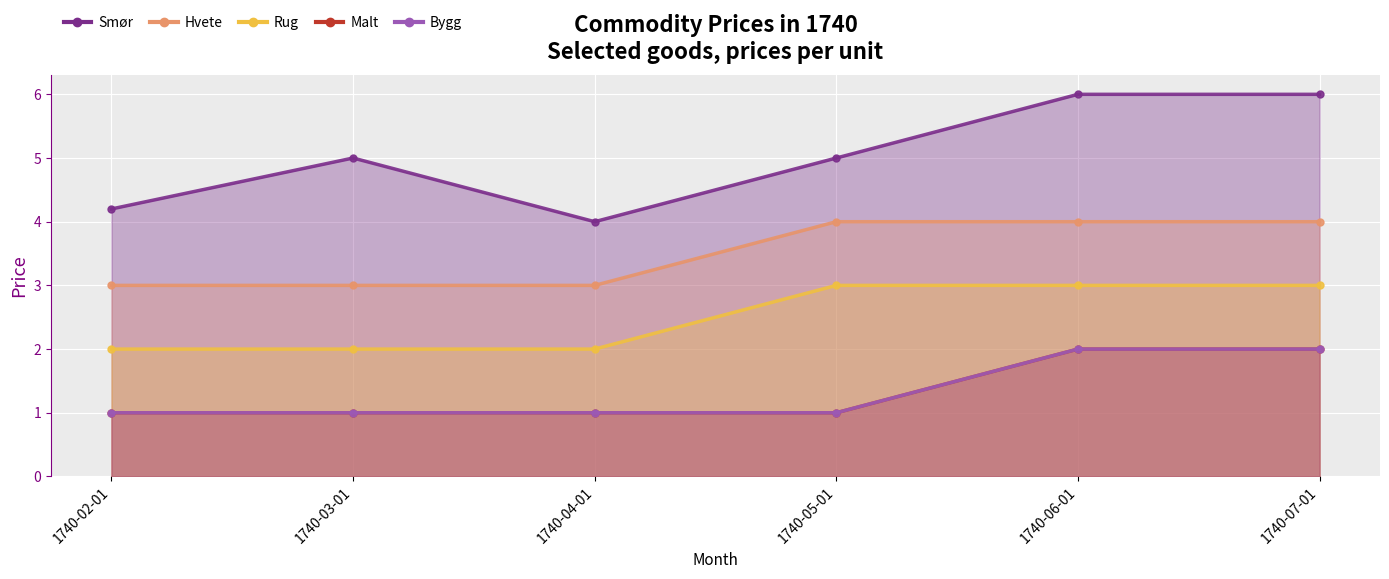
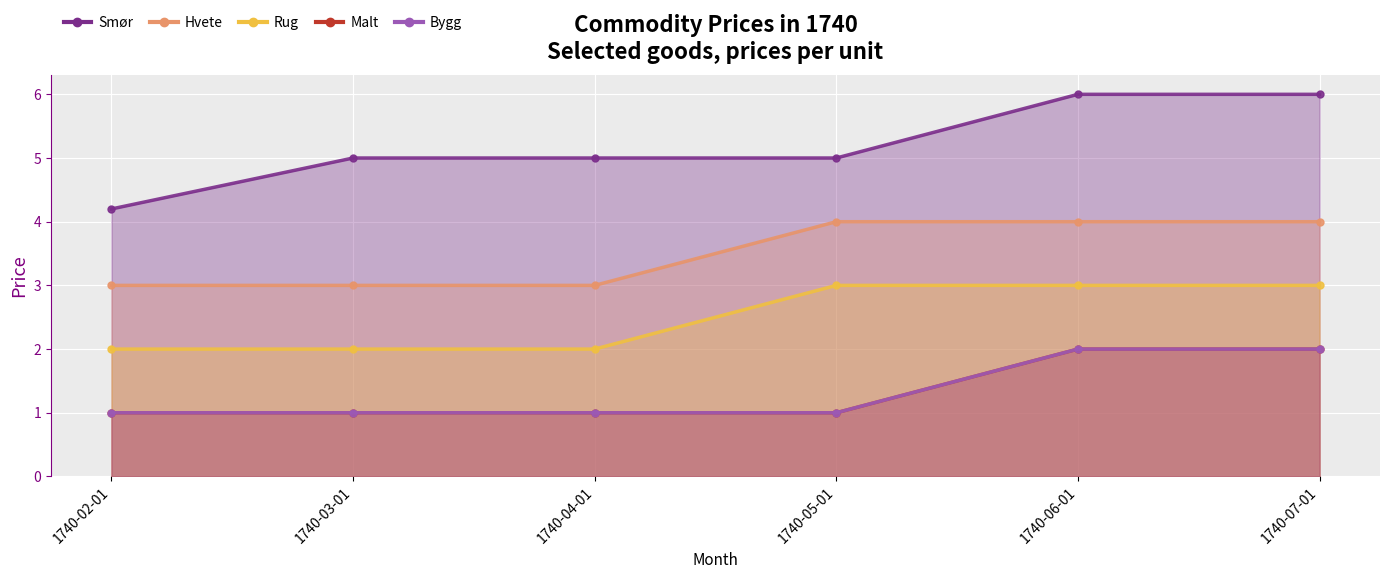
  {
    "Smør": {
      "1740-02-01": 4.2,
      "1740-03-01": 5,
-     "1740-04-01": 4,
+     "1740-04-01": 5,
      "1740-05-01": 5,
      "1740-06-01": 6,
      "1740-07-01": 6
    }
  }
